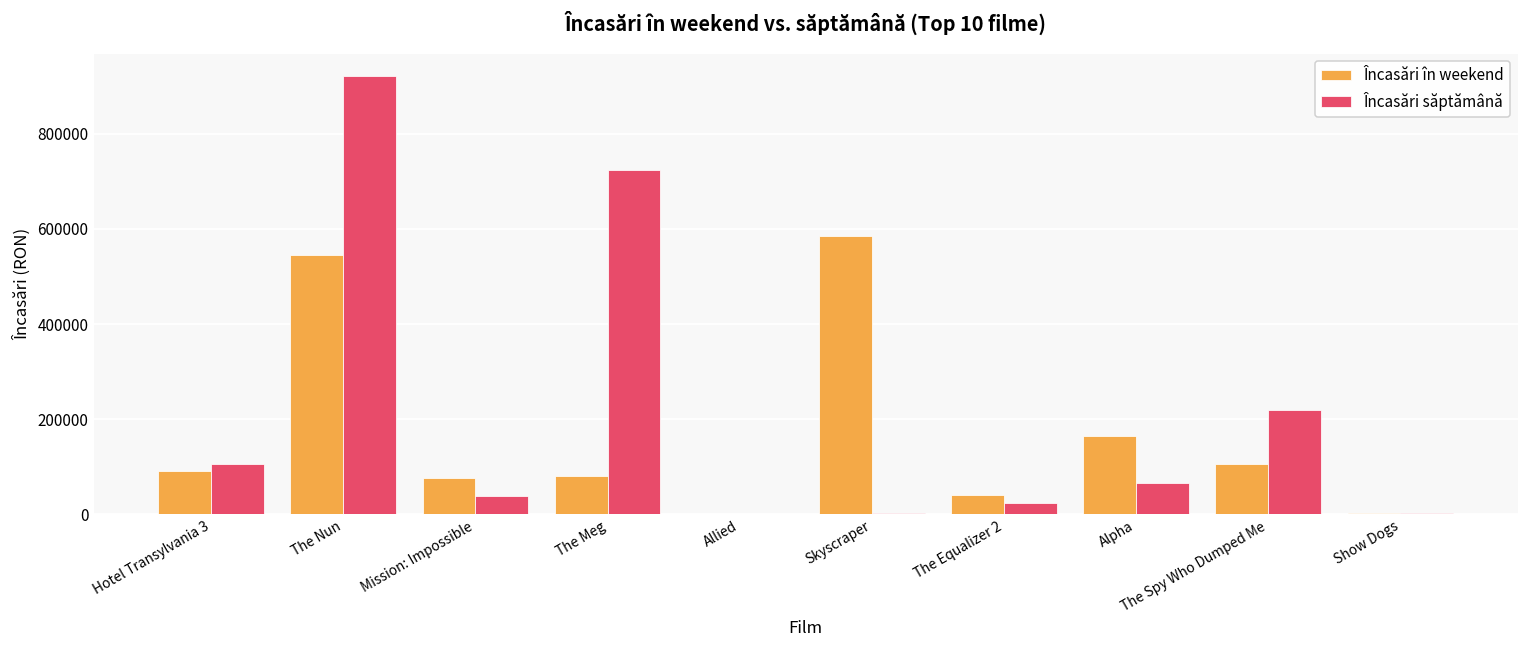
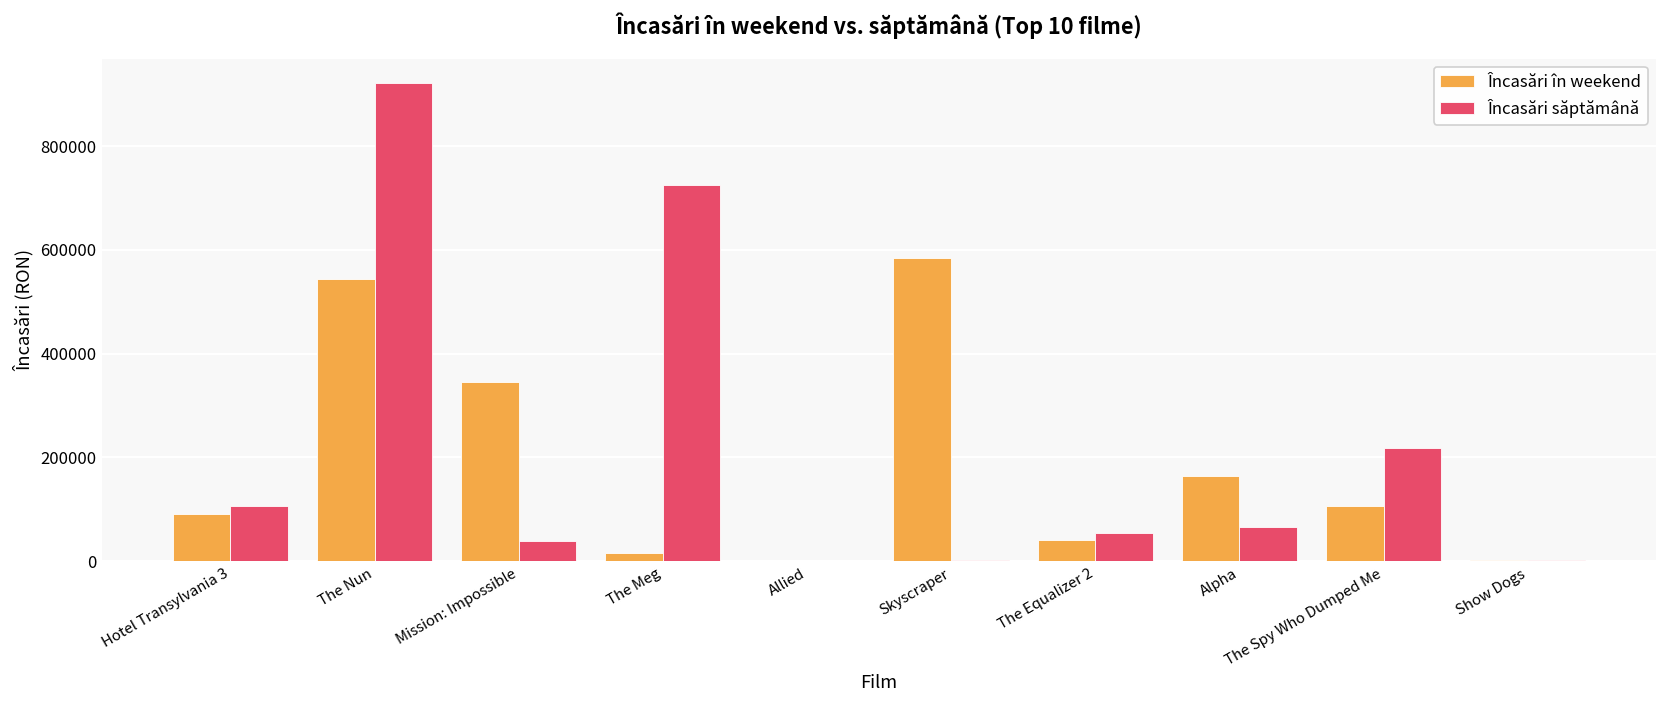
  {
    "Încasări în weekend": {
      "Hotel Transylvania 3": 90000,
      "The Nun": 540000,
-     "Mission: Impossible": 80000,
-     "The Meg": 80000,
+     "Mission: Impossible": 340000,
+     "The Meg": 20000,
      "Skyscraper": 580000,
      "The Equalizer 2": 40000,
      "Alpha": 160000,
      "The Spy Who Dumped Me": 110000
    },
    "Încasări săptămână": {
      "Hotel Transylvania 3": 110000,
      "The Nun": 920000,
      "Mission: Impossible": 40000,
      "The Meg": 720000,
-     "The Equalizer 2": 20000,
+     "The Equalizer 2": 50000,
      "Alpha": 70000,
      "The Spy Who Dumped Me": 220000
    }
  }
